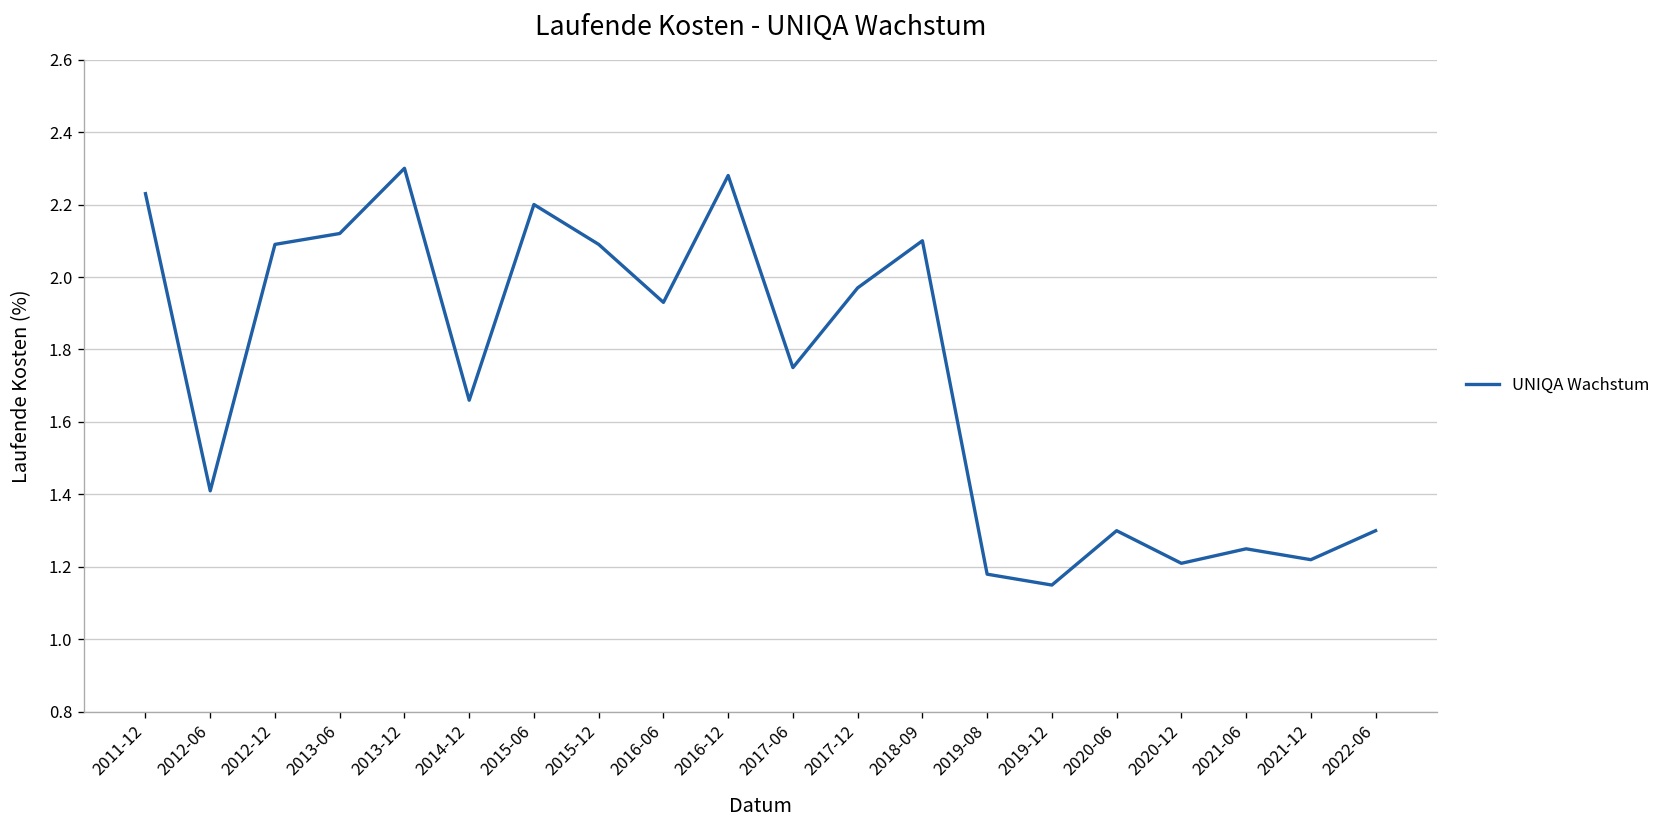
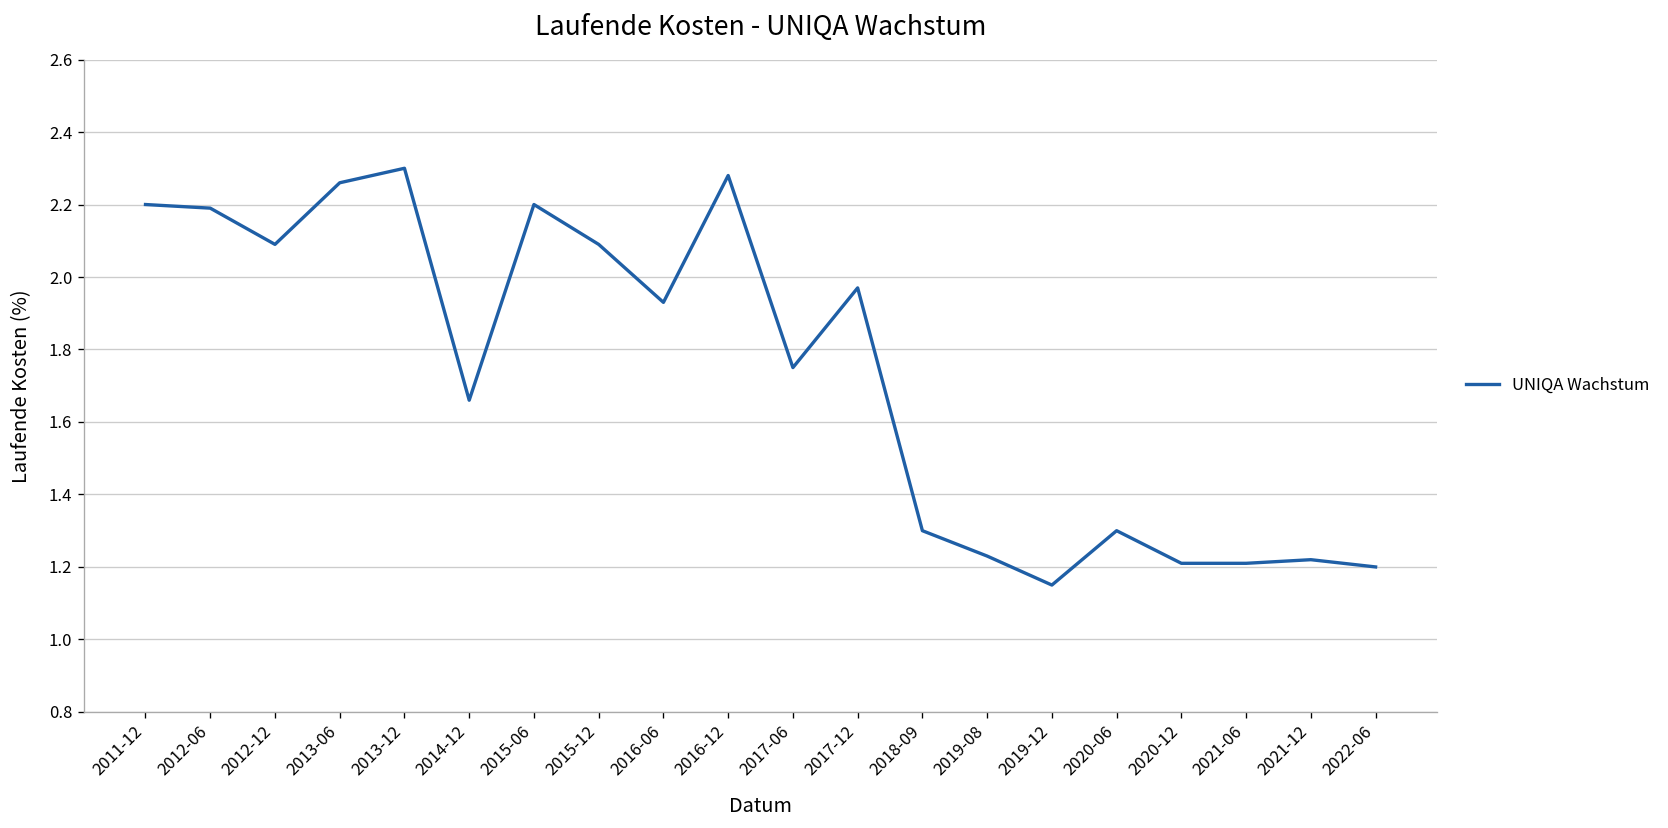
  {
-   "2011-12": 2.23,
-   "2012-06": 1.41,
+   "2011-12": 2.20,
+   "2012-06": 2.19,
    "2012-12": 2.09,
-   "2013-06": 2.12,
+   "2013-06": 2.26,
    "2013-12": 2.30,
    "2014-12": 1.66,
    "2015-06": 2.20,
    "2015-12": 2.09,
    "2016-06": 1.93,
    "2016-12": 2.28,
    "2017-06": 1.75,
    "2017-12": 1.97,
-   "2018-09": 2.1,
-   "2019-08": 1.18,
+   "2018-09": 1.3,
+   "2019-08": 1.23,
    "2019-12": 1.15,
    "2020-06": 1.30,
    "2020-12": 1.21,
-   "2021-06": 1.25,
+   "2021-06": 1.21,
    "2021-12": 1.22,
-   "2022-06": 1.3
+   "2022-06": 1.2
  }
